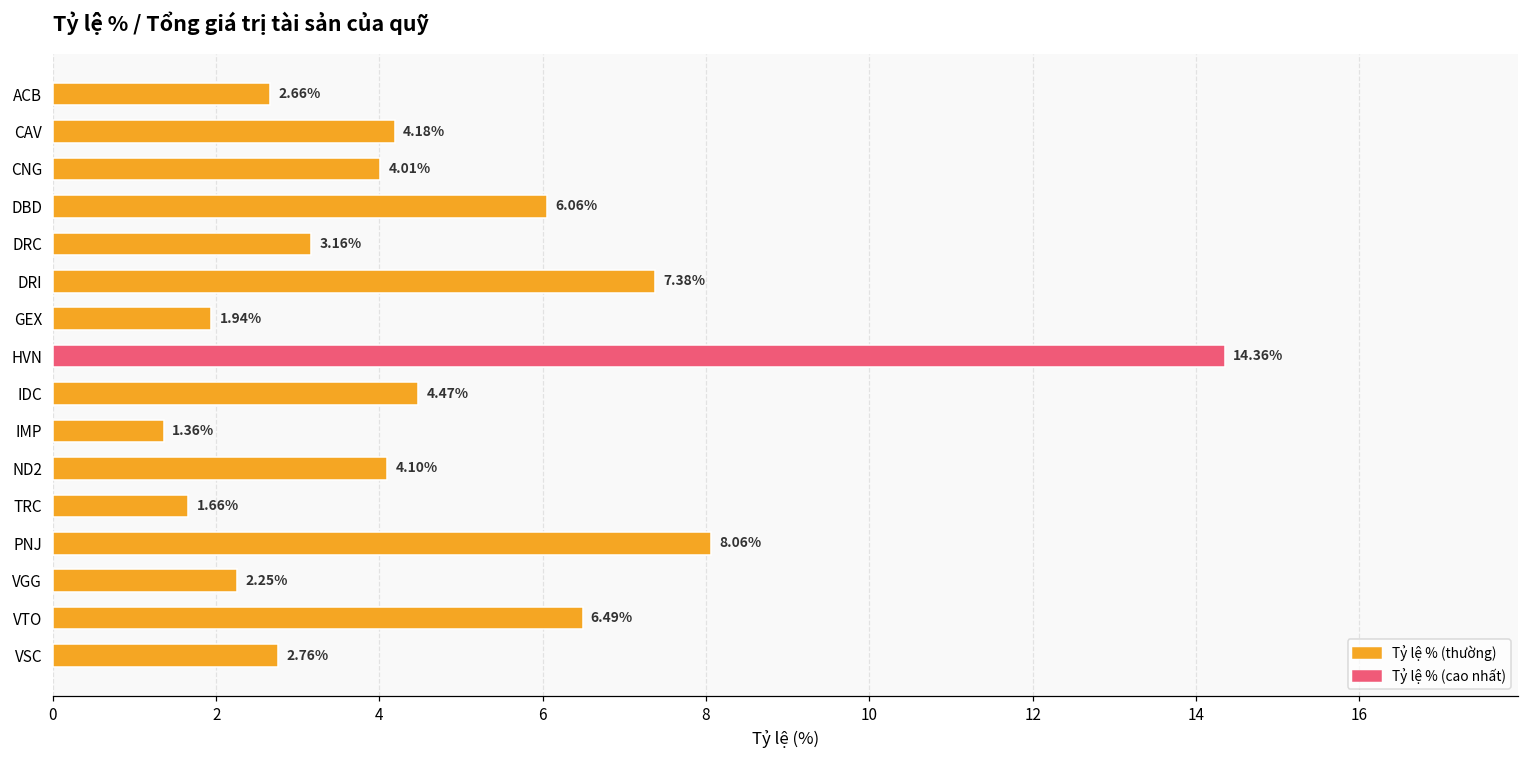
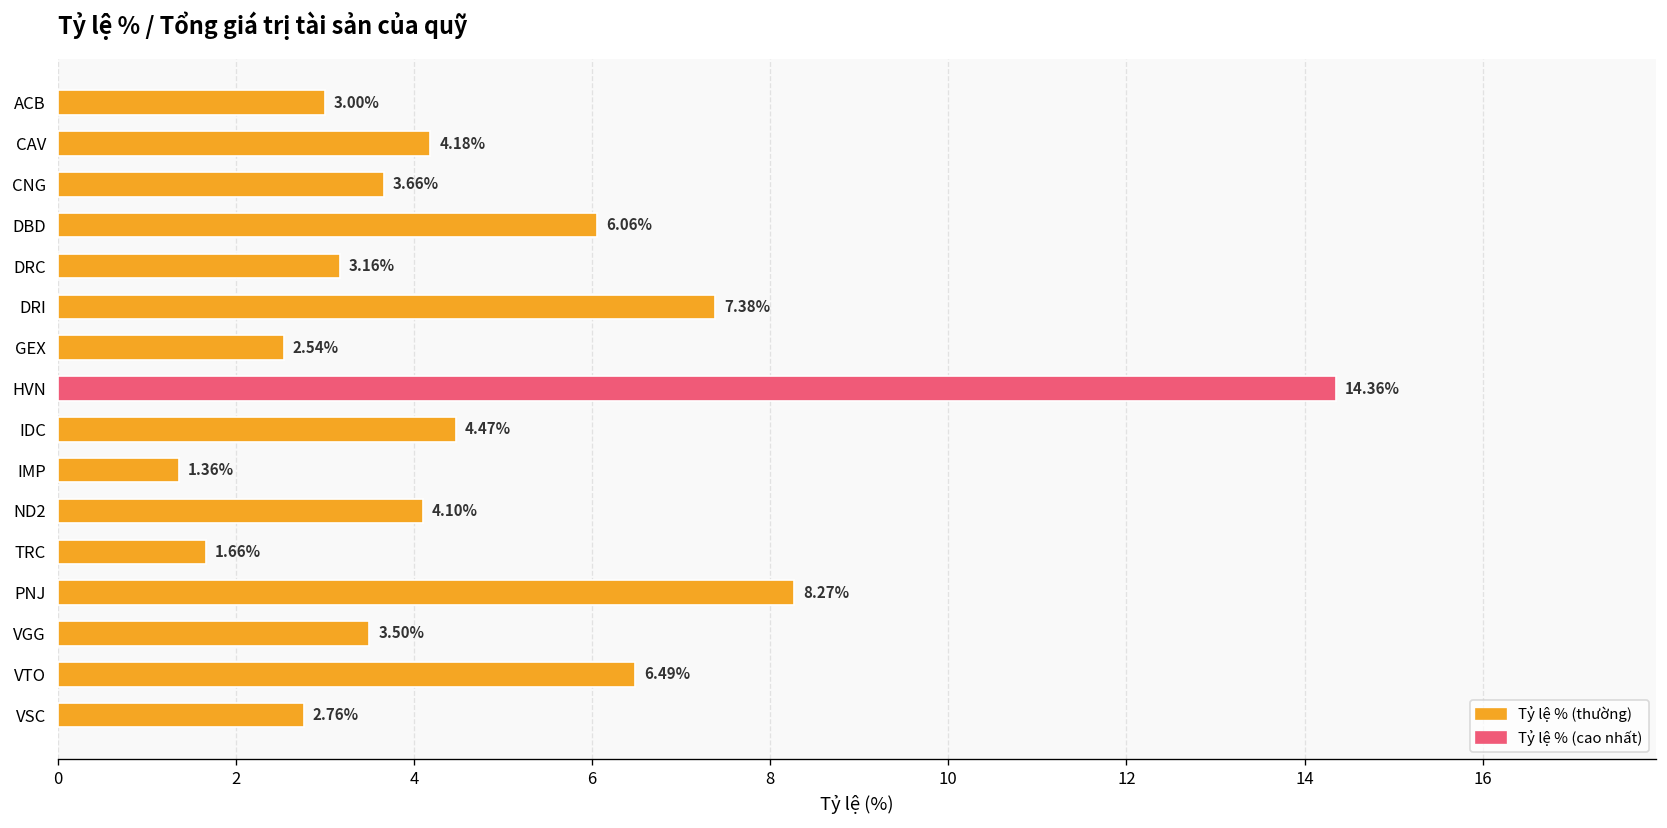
  {
-   "ACB": "2.66%",
+   "ACB": "3.00%",
    "CAV": "4.18%",
-   "CNG": "4.01%",
+   "CNG": "3.66%",
    "DBD": "6.06%",
    "DRC": "3.16%",
    "DRI": "7.38%",
-   "GEX": "1.94%",
+   "GEX": "2.54%",
    "HVN": "14.36%",
    "IDC": "4.47%",
    "IMP": "1.36%",
    "ND2": "4.10%",
    "TRC": "1.66%",
-   "PNJ": "8.06%",
-   "VGG": "2.25%",
+   "PNJ": "8.27%",
+   "VGG": "3.50%",
    "VTO": "6.49%",
    "VSC": "2.76%"
  }
